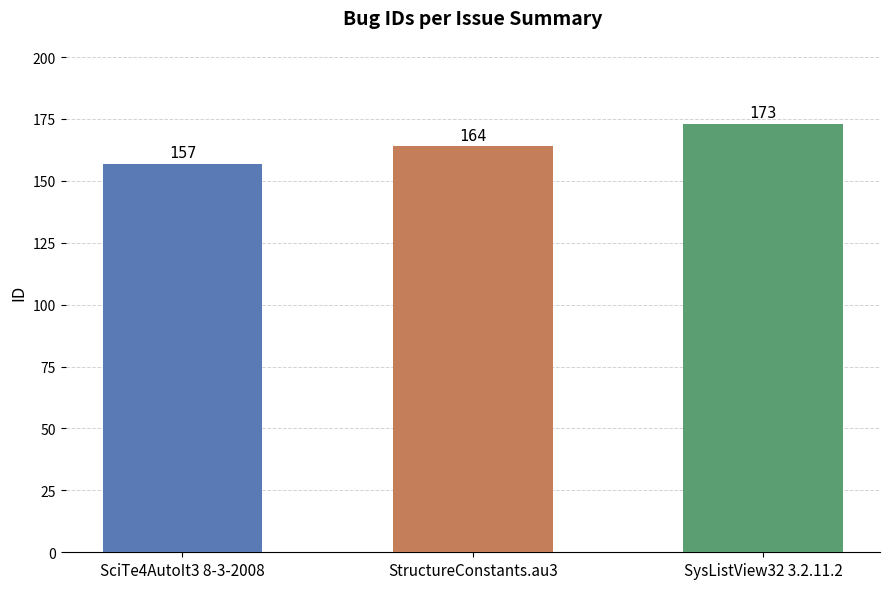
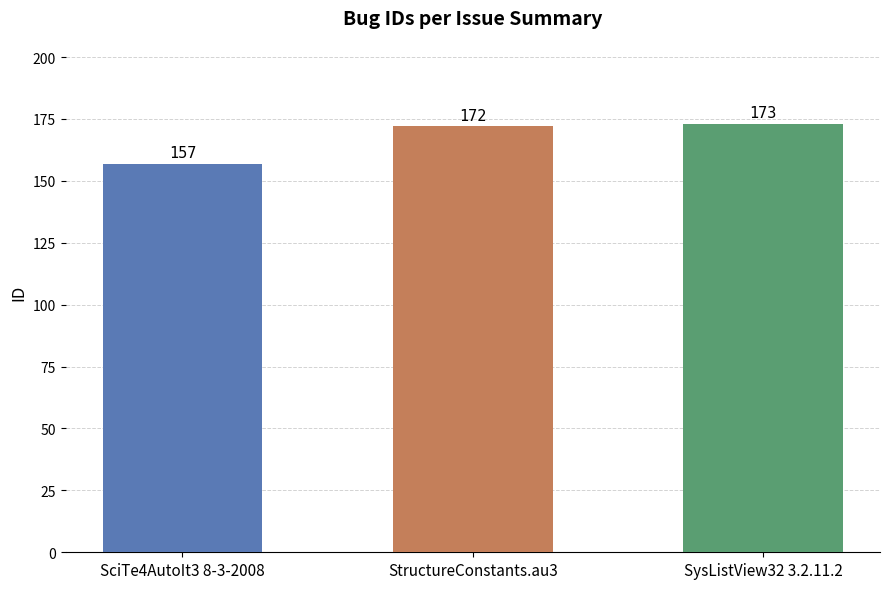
  {
    "SciTe4AutoIt3 8-3-2008": 157,
-   "StructureConstants.au3": 164,
+   "StructureConstants.au3": 172,
    "SysListView32 3.2.11.2": 173
  }
